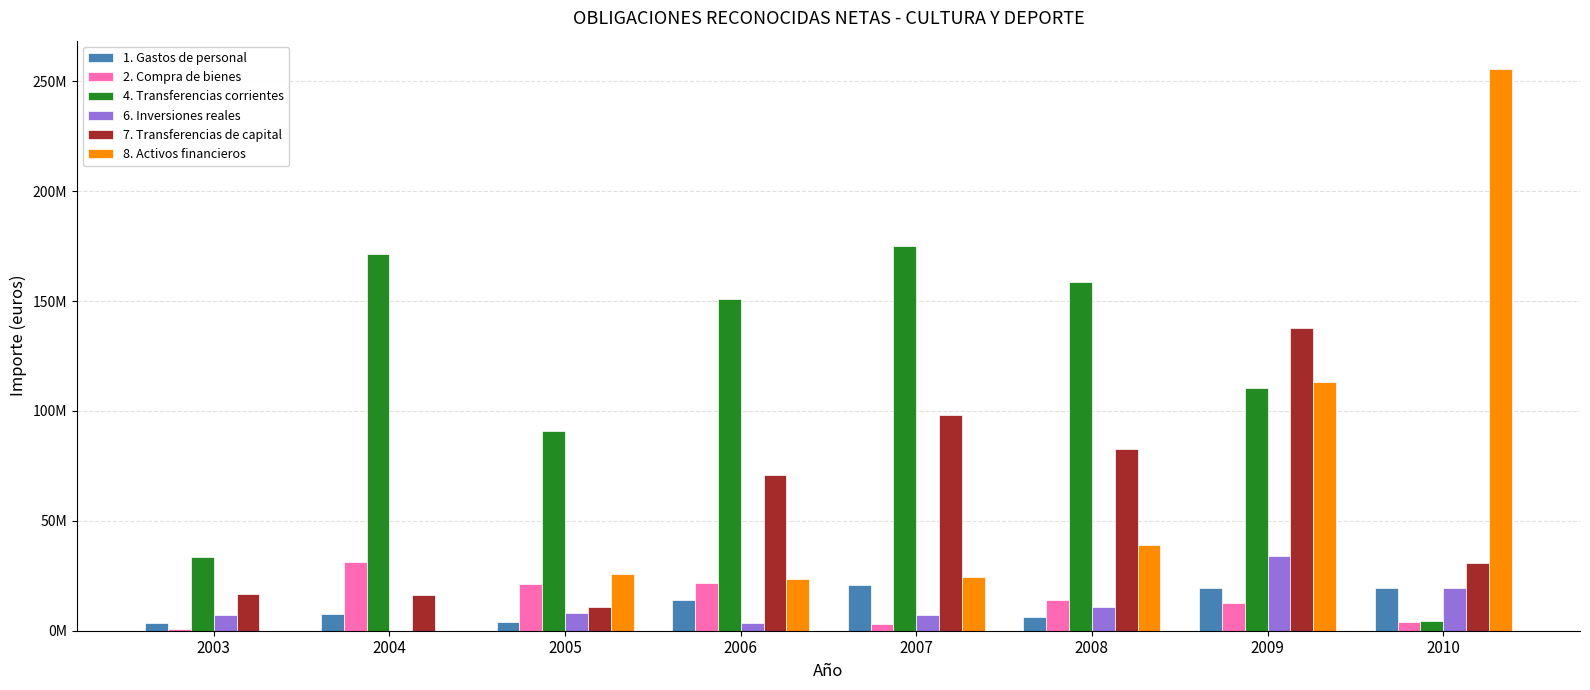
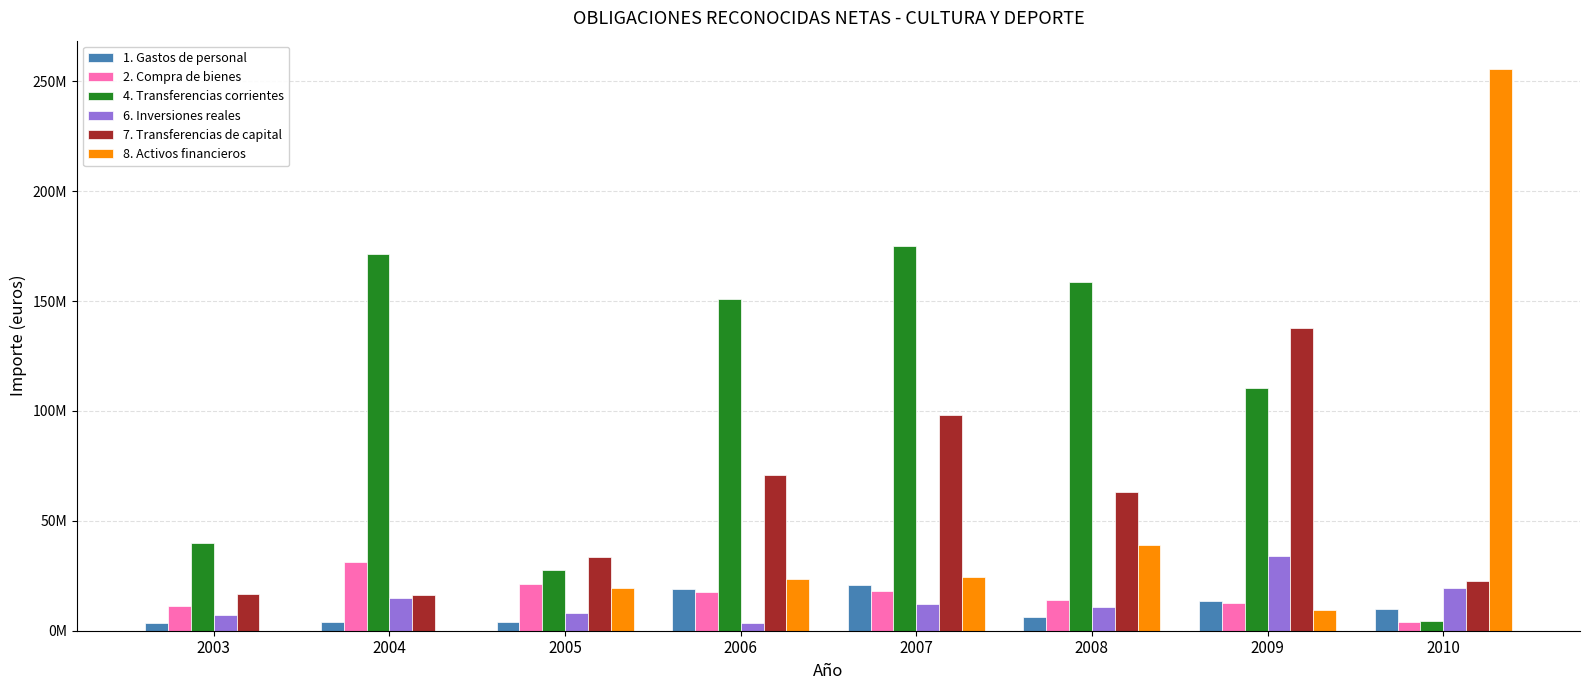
  {
    "1. Gastos de personal": {
      "2003": 4000000,
-     "2004": 8000000,
+     "2004": 4000000,
      "2005": 4000000,
-     "2006": 14000000,
+     "2006": 19000000,
      "2007": 21000000,
      "2008": 6000000,
-     "2009": 19000000,
-     "2010": 20000000
+     "2009": 14000000,
+     "2010": 10000000
    },
    "2. Compra de bienes": {
-     "2003": 1000000,
+     "2003": 11000000,
      "2004": 31000000,
      "2005": 21000000,
-     "2006": 22000000,
-     "2007": 3000000,
+     "2006": 17000000,
+     "2007": 18000000,
      "2008": 14000000,
      "2009": 13000000,
      "2010": 4000000
    },
    "4. Transferencias corrientes": {
-     "2003": 34000000,
+     "2003": 40000000,
      "2004": 171000000,
-     "2005": 91000000,
+     "2005": 28000000,
      "2006": 151000000,
      "2007": 175000000,
      "2008": 159000000,
      "2009": 110000000,
      "2010": 4000000
    },
    "6. Inversiones reales": {
      "2003": 7000000,
-     "2004": 0,
+     "2004": 15000000,
      "2005": 8000000,
      "2006": 3000000,
-     "2007": 7000000,
+     "2007": 12000000,
      "2008": 11000000,
      "2009": 34000000,
      "2010": 20000000
    },
    "7. Transferencias de capital": {
      "2003": 17000000,
      "2004": 16000000,
-     "2005": 11000000,
+     "2005": 34000000,
      "2006": 71000000,
      "2007": 98000000,
-     "2008": 83000000,
+     "2008": 63000000,
      "2009": 138000000,
-     "2010": 31000000
+     "2010": 23000000
    },
    "8. Activos financieros": {
      "2003": 0,
      "2004": 0,
-     "2005": 26000000,
+     "2005": 20000000,
      "2006": 24000000,
      "2007": 25000000,
      "2008": 39000000,
-     "2009": 113000000,
+     "2009": 9000000,
      "2010": 256000000
    }
  }
